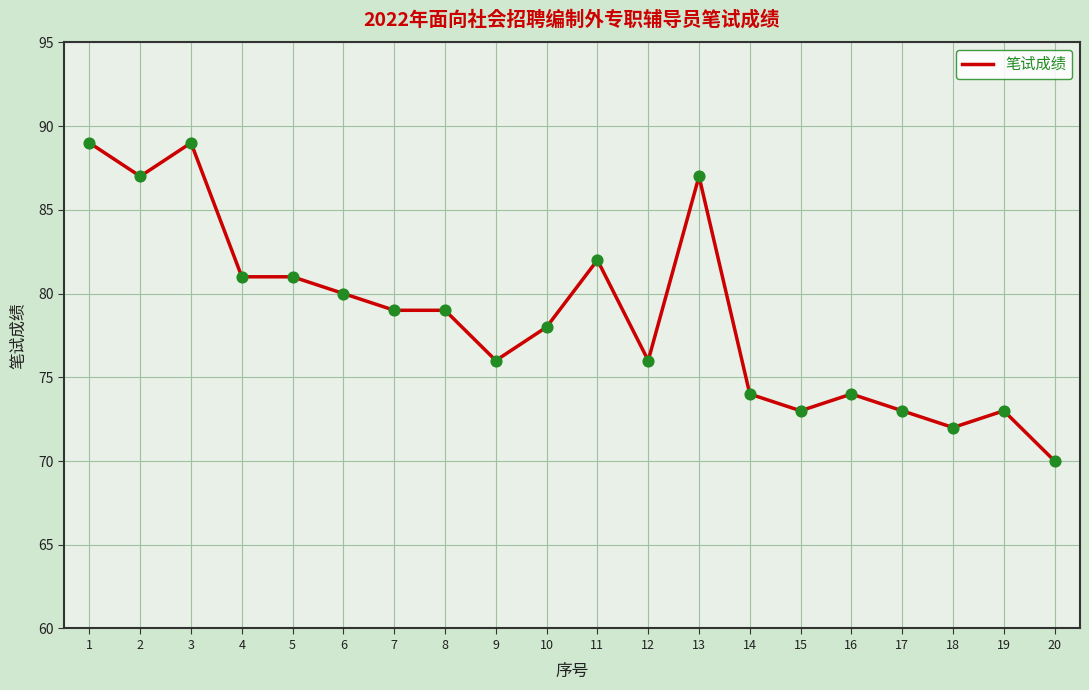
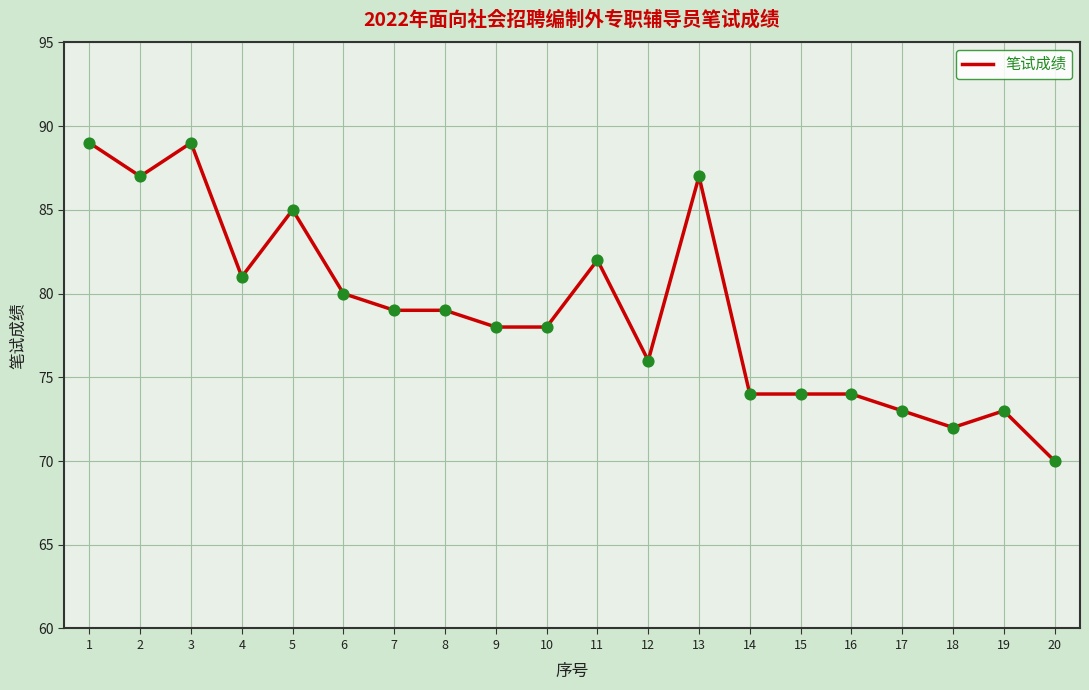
  {
    "1": 89,
    "2": 87,
    "3": 89,
    "4": 81,
-   "5": 81,
+   "5": 85,
    "6": 80,
    "7": 79,
    "8": 79,
-   "9": 76,
+   "9": 78,
    "10": 78,
    "11": 82,
    "12": 76,
    "13": 87,
    "14": 74,
-   "15": 73,
+   "15": 74,
    "16": 74,
    "17": 73,
    "18": 72,
    "19": 73,
    "20": 70
  }
